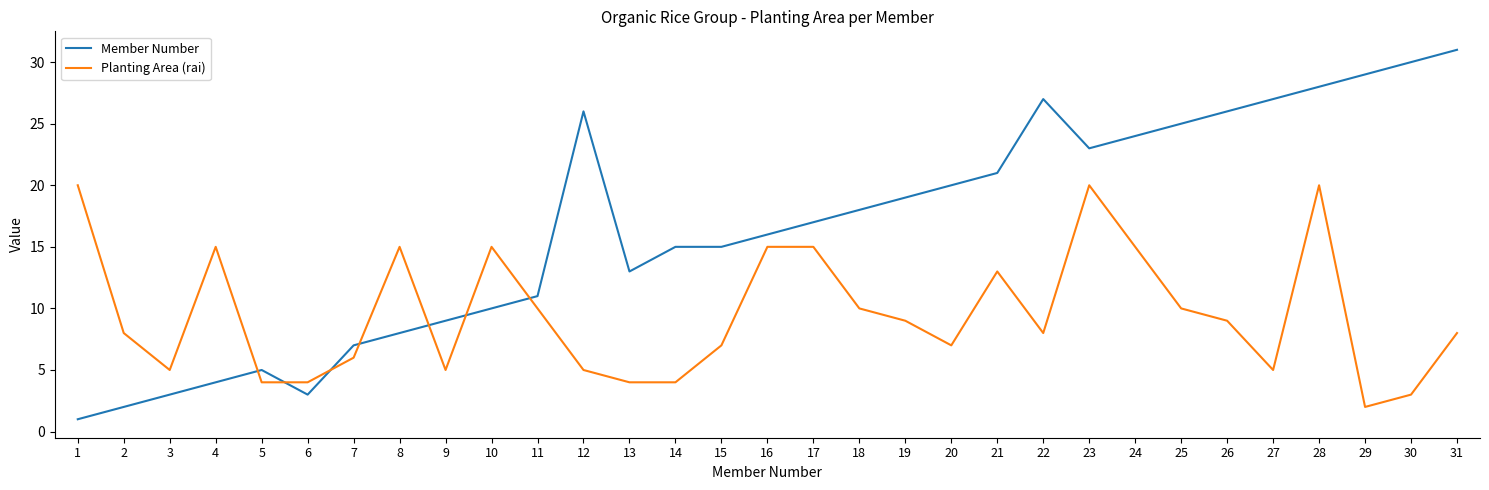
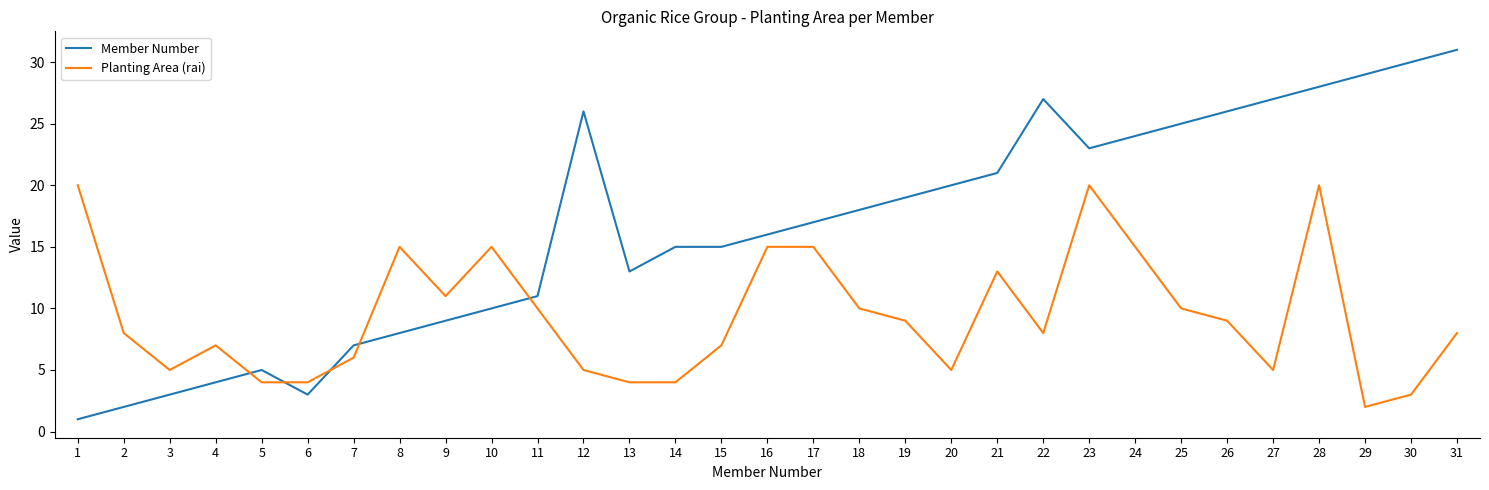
  {
    "Member Number": {
      "1": 1,
      "2": 2,
      "3": 3,
      "4": 4,
      "5": 5,
      "6": 3,
      "7": 7,
      "8": 8,
      "9": 9,
      "10": 10,
      "11": 11,
      "12": 26,
      "13": 13,
      "14": 15,
      "15": 15,
      "16": 16,
      "17": 17,
      "18": 18,
      "19": 19,
      "20": 20,
      "21": 21,
      "22": 27,
      "23": 23,
      "24": 24,
      "25": 25,
      "26": 26,
      "27": 27,
      "28": 28,
      "29": 29,
      "30": 30,
      "31": 31
    },
    "Planting Area (rai)": {
      "1": 20,
      "2": 8,
      "3": 5,
-     "4": 15,
+     "4": 7,
      "5": 4,
      "6": 4,
      "7": 6,
      "8": 15,
-     "9": 5,
+     "9": 11,
      "10": 15,
      "11": 10,
      "12": 5,
      "13": 4,
      "14": 4,
      "15": 7,
      "16": 15,
      "17": 15,
      "18": 10,
      "19": 9,
-     "20": 7,
+     "20": 5,
      "21": 13,
      "22": 8,
      "23": 20,
      "24": 15,
      "25": 10,
      "26": 9,
      "27": 5,
      "28": 20,
      "29": 2,
      "30": 3,
      "31": 8
    }
  }
